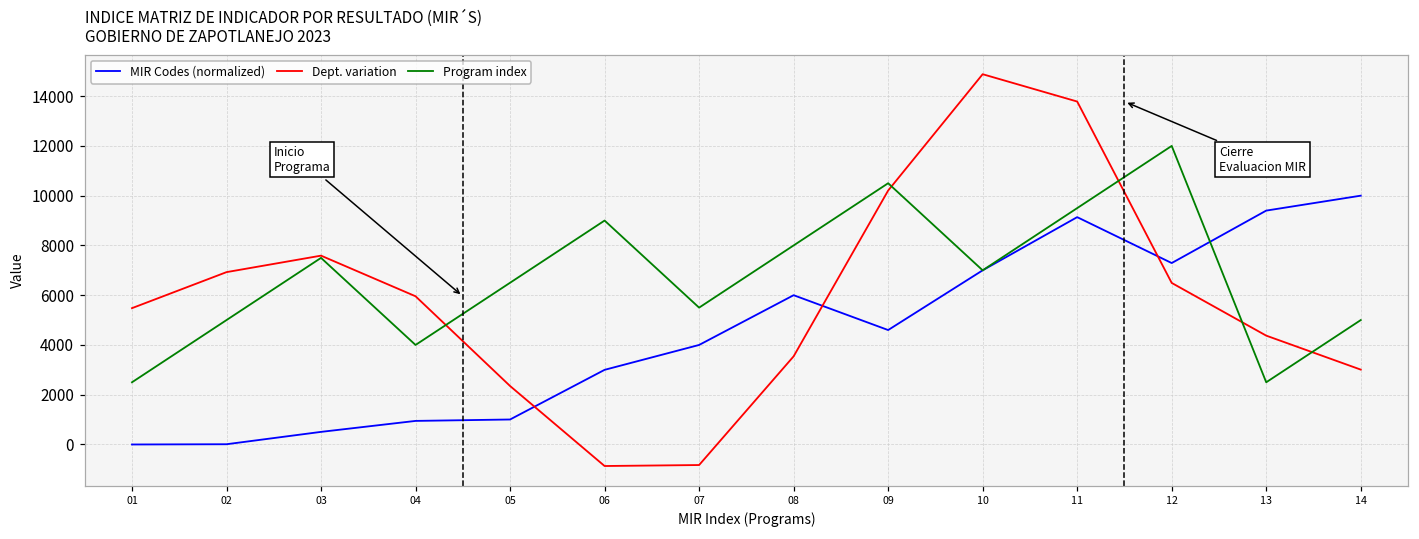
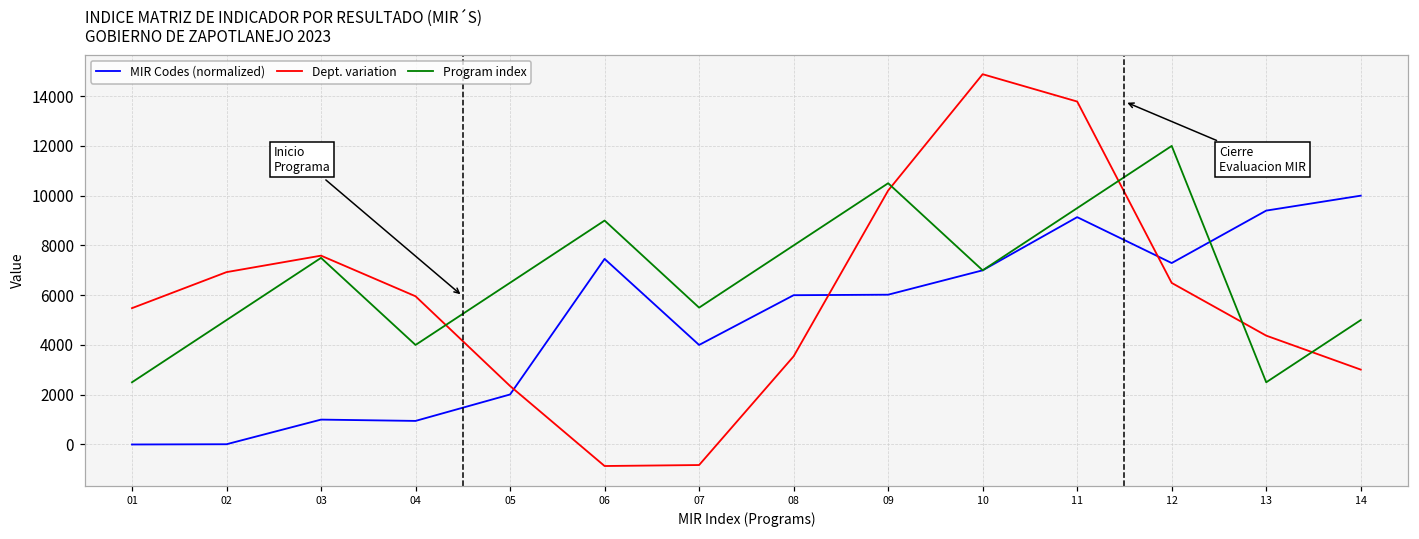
  {
    "MIR Codes (normalized)": {
      "01": 0,
      "02": 0,
-     "03": 500,
+     "03": 1000,
      "04": 900,
-     "05": 1000,
-     "06": 3000,
+     "05": 2000,
+     "06": 7500,
      "07": 4000,
      "08": 6000,
-     "09": 4600,
+     "09": 6000,
      "11": 9100,
      "12": 7300,
      "13": 9400,
      "14": 10000
    },
    "Dept. variation": {
      "01": 5500,
      "02": 6900,
      "04": 6000,
      "05": 2400,
      "06": -900,
      "07": -800,
      "08": 3500,
      "09": 10200,
      "10": 14900,
      "11": 13800,
      "12": 6500,
      "13": 4400,
      "14": 3000
    },
    "Program index": {
      "01": 2500,
      "02": 5000,
      "04": 4000,
      "05": 6500,
      "06": 9000,
      "07": 5500,
      "08": 8000,
      "09": 10500,
      "11": 9500,
      "12": 12000,
      "13": 2500,
      "14": 5000
    }
  }
